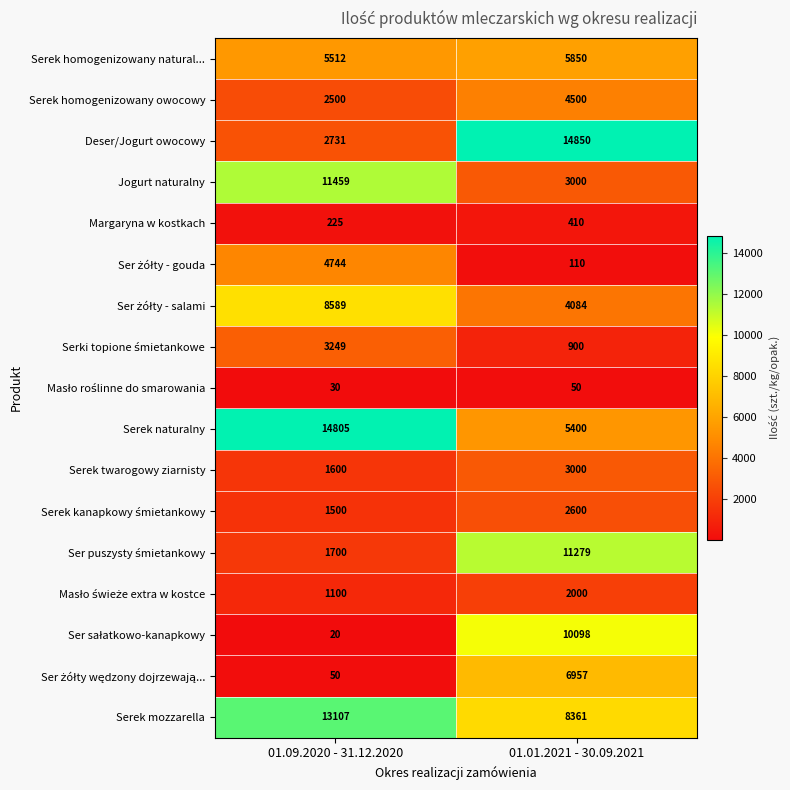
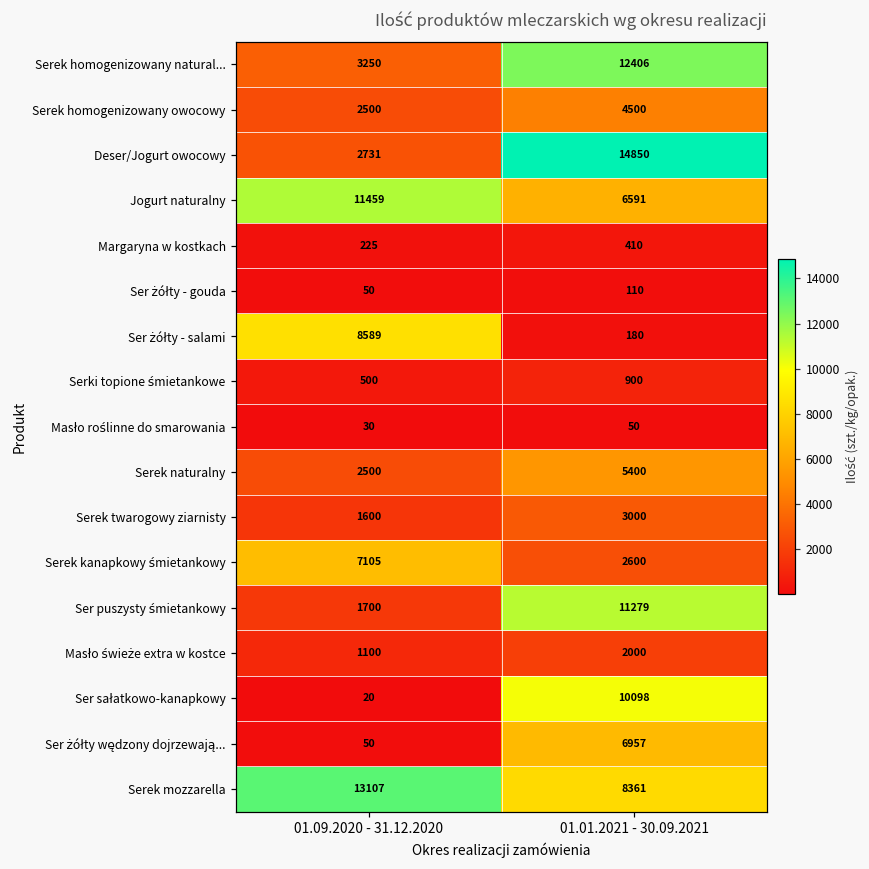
  {
    "Serek homogenizowany natural...": {
-     "01.09.2020 - 31.12.2020": 5512,
-     "01.01.2021 - 30.09.2021": 5850
+     "01.09.2020 - 31.12.2020": 3250,
+     "01.01.2021 - 30.09.2021": 12406
    },
    "Serek homogenizowany owocowy": {
      "01.09.2020 - 31.12.2020": 2500,
      "01.01.2021 - 30.09.2021": 4500
    },
    "Deser/Jogurt owocowy": {
      "01.09.2020 - 31.12.2020": 2731,
      "01.01.2021 - 30.09.2021": 14850
    },
    "Jogurt naturalny": {
      "01.09.2020 - 31.12.2020": 11459,
-     "01.01.2021 - 30.09.2021": 3000
+     "01.01.2021 - 30.09.2021": 6591
    },
    "Margaryna w kostkach": {
      "01.09.2020 - 31.12.2020": 225,
      "01.01.2021 - 30.09.2021": 410
    },
    "Ser żółty - gouda": {
-     "01.09.2020 - 31.12.2020": 4744,
+     "01.09.2020 - 31.12.2020": 50,
      "01.01.2021 - 30.09.2021": 110
    },
    "Ser żółty - salami": {
      "01.09.2020 - 31.12.2020": 8589,
-     "01.01.2021 - 30.09.2021": 4084
+     "01.01.2021 - 30.09.2021": 180
    },
    "Serki topione śmietankowe": {
-     "01.09.2020 - 31.12.2020": 3249,
+     "01.09.2020 - 31.12.2020": 500,
      "01.01.2021 - 30.09.2021": 900
    },
    "Masło roślinne do smarowania": {
      "01.09.2020 - 31.12.2020": 30,
      "01.01.2021 - 30.09.2021": 50
    },
    "Serek naturalny": {
-     "01.09.2020 - 31.12.2020": 14805,
+     "01.09.2020 - 31.12.2020": 2500,
      "01.01.2021 - 30.09.2021": 5400
    },
    "Serek twarogowy ziarnisty": {
      "01.09.2020 - 31.12.2020": 1600,
      "01.01.2021 - 30.09.2021": 3000
    },
    "Serek kanapkowy śmietankowy": {
-     "01.09.2020 - 31.12.2020": 1500,
+     "01.09.2020 - 31.12.2020": 7105,
      "01.01.2021 - 30.09.2021": 2600
    },
    "Ser puszysty śmietankowy": {
      "01.09.2020 - 31.12.2020": 1700,
      "01.01.2021 - 30.09.2021": 11279
    },
    "Masło świeże extra w kostce": {
      "01.09.2020 - 31.12.2020": 1100,
      "01.01.2021 - 30.09.2021": 2000
    },
    "Ser sałatkowo-kanapkowy": {
      "01.09.2020 - 31.12.2020": 20,
      "01.01.2021 - 30.09.2021": 10098
    },
    "Ser żółty wędzony dojrzewają...": {
      "01.09.2020 - 31.12.2020": 50,
      "01.01.2021 - 30.09.2021": 6957
    },
    "Serek mozzarella": {
      "01.09.2020 - 31.12.2020": 13107,
      "01.01.2021 - 30.09.2021": 8361
    }
  }
